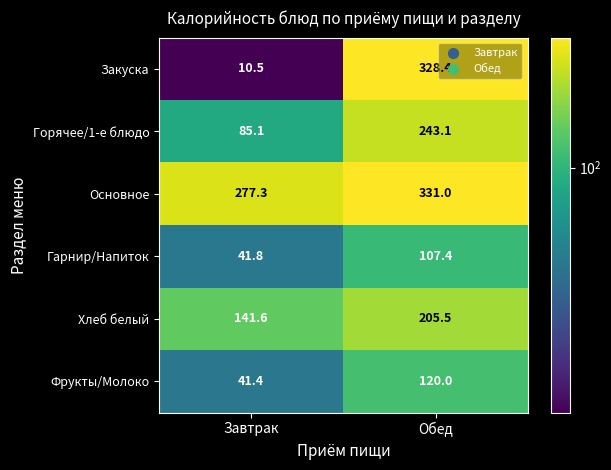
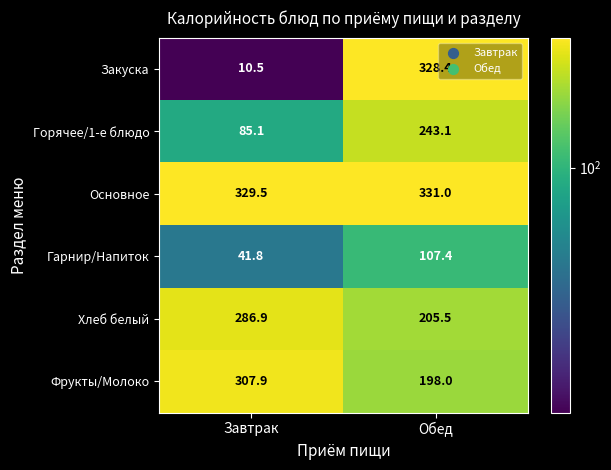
  {
    "Закуска": {
      "Завтрак": 10.5
    },
    "Горячее/1-е блюдо": {
      "Завтрак": 85.1,
      "Обед": 243.1
    },
    "Основное": {
-     "Завтрак": 277.3,
+     "Завтрак": 329.5,
      "Обед": 331.0
    },
    "Гарнир/Напиток": {
      "Завтрак": 41.8,
      "Обед": 107.4
    },
    "Хлеб белый": {
-     "Завтрак": 141.6,
+     "Завтрак": 286.9,
      "Обед": 205.5
    },
    "Фрукты/Молоко": {
-     "Завтрак": 41.4,
-     "Обед": 120.0
+     "Завтрак": 307.9,
+     "Обед": 198.0
    }
  }
